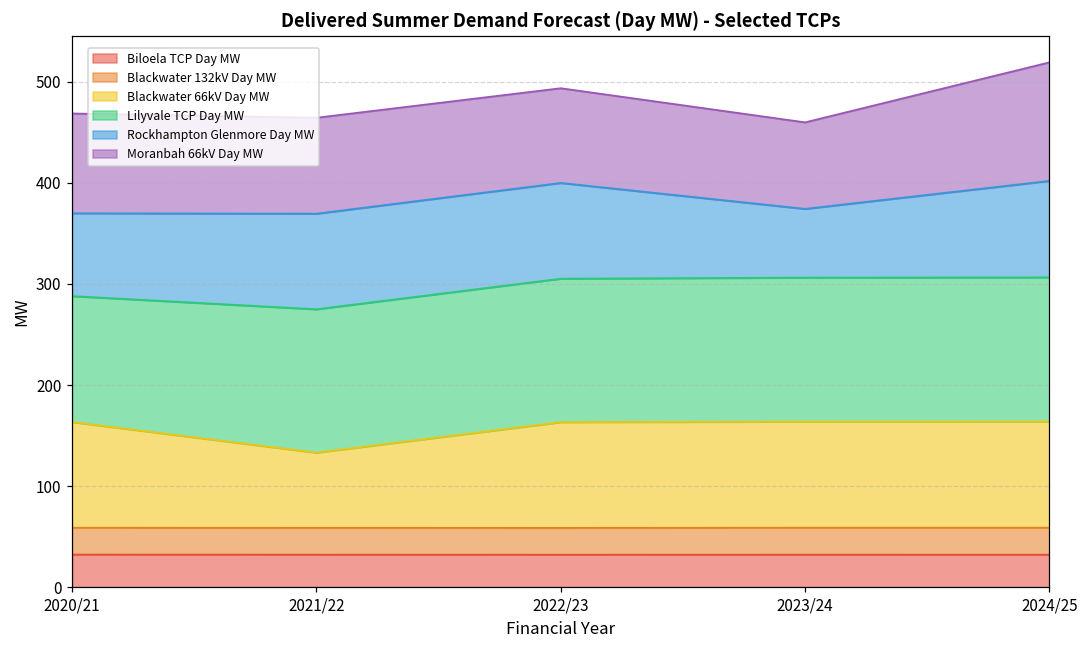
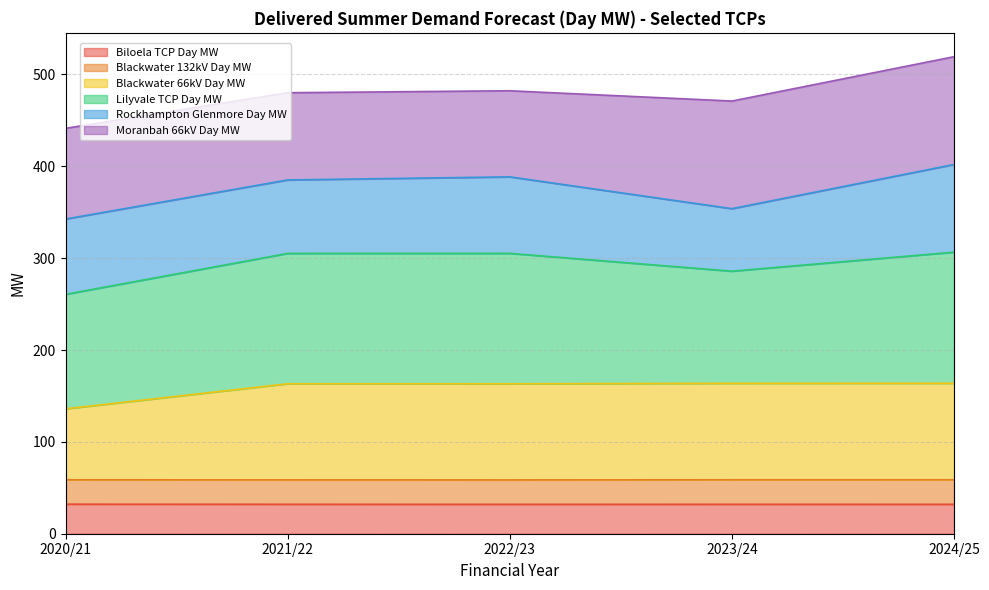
  {
    "Blackwater 66kV Day MW": {
-     "2020/21": 100,
-     "2021/22": 70,
+     "2020/21": 80,
+     "2021/22": 100,
      "2022/23": 100,
      "2023/24": 110,
      "2024/25": 110
    },
    "Lilyvale TCP Day MW": {
      "2020/21": 120,
      "2021/22": 140,
      "2022/23": 140,
-     "2023/24": 140,
+     "2023/24": 120,
      "2024/25": 140
    },
    "Rockhampton Glenmore Day MW": {
      "2020/21": 80,
-     "2021/22": 90,
-     "2022/23": 90,
+     "2021/22": 80,
+     "2022/23": 80,
      "2023/24": 70,
      "2024/25": 100
    },
    "Moranbah 66kV Day MW": {
      "2020/21": 100,
      "2022/23": 90,
-     "2023/24": 90,
+     "2023/24": 120,
      "2024/25": 120
    }
  }
